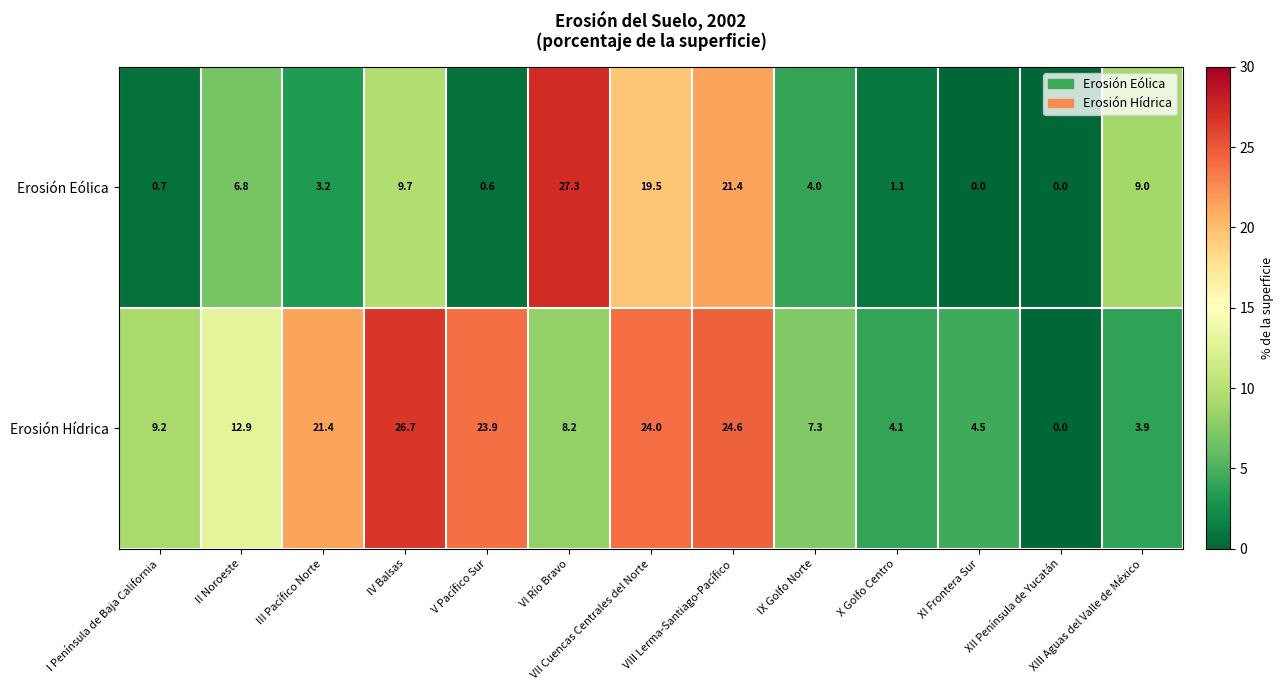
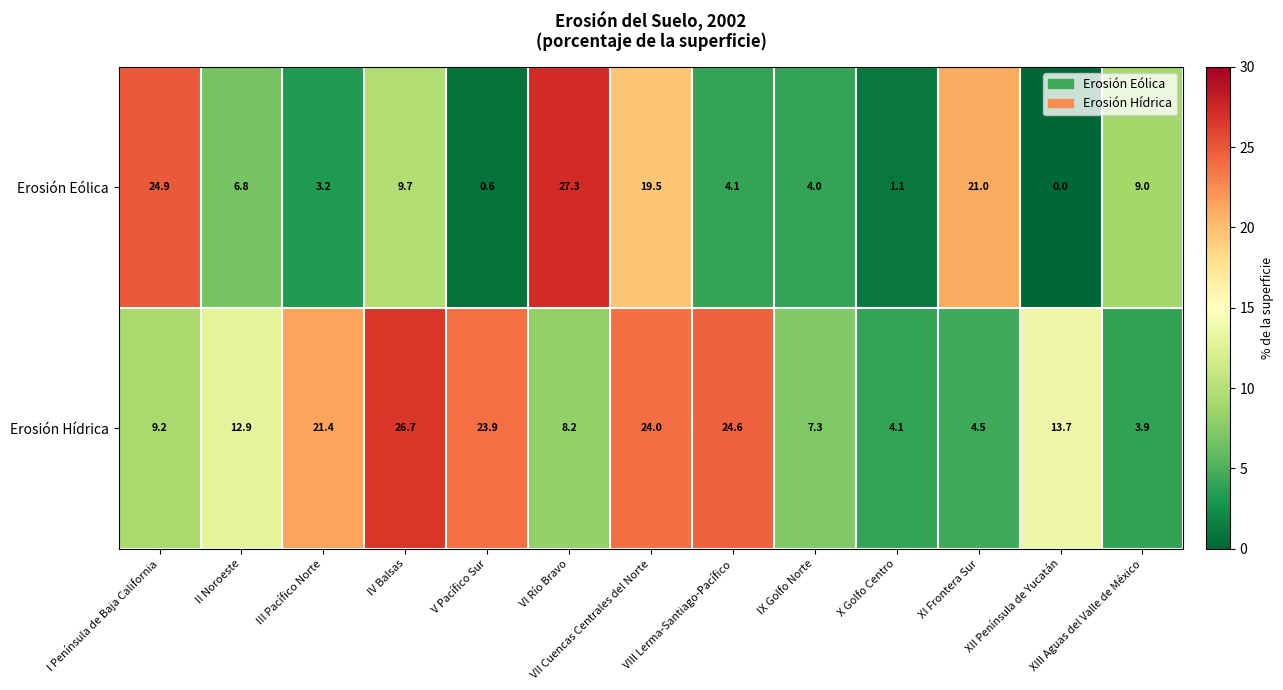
  {
    "Erosión Eólica": {
-     "I Península de Baja California": 0.7,
+     "I Península de Baja California": 24.9,
      "II Noroeste": 6.8,
      "III Pacífico Norte": 3.2,
      "IV Balsas": 9.7,
      "V Pacífico Sur": 0.6,
      "VI Río Bravo": 27.3,
      "VII Cuencas Centrales del Norte": 19.5,
-     "VIII Lerma-Santiago-Pacífico": 21.4,
+     "VIII Lerma-Santiago-Pacífico": 4.1,
      "IX Golfo Norte": 4.0,
      "X Golfo Centro": 1.1,
-     "XI Frontera Sur": 0.0,
+     "XI Frontera Sur": 21.0,
      "XII Península de Yucatán": 0.0,
      "XIII Aguas del Valle de México": 9.0
    },
    "Erosión Hídrica": {
      "I Península de Baja California": 9.2,
      "II Noroeste": 12.9,
      "III Pacífico Norte": 21.4,
      "IV Balsas": 26.7,
      "V Pacífico Sur": 23.9,
      "VI Río Bravo": 8.2,
      "VII Cuencas Centrales del Norte": 24.0,
      "VIII Lerma-Santiago-Pacífico": 24.6,
      "IX Golfo Norte": 7.3,
      "X Golfo Centro": 4.1,
      "XI Frontera Sur": 4.5,
-     "XII Península de Yucatán": 0.0,
+     "XII Península de Yucatán": 13.7,
      "XIII Aguas del Valle de México": 3.9
    }
  }
